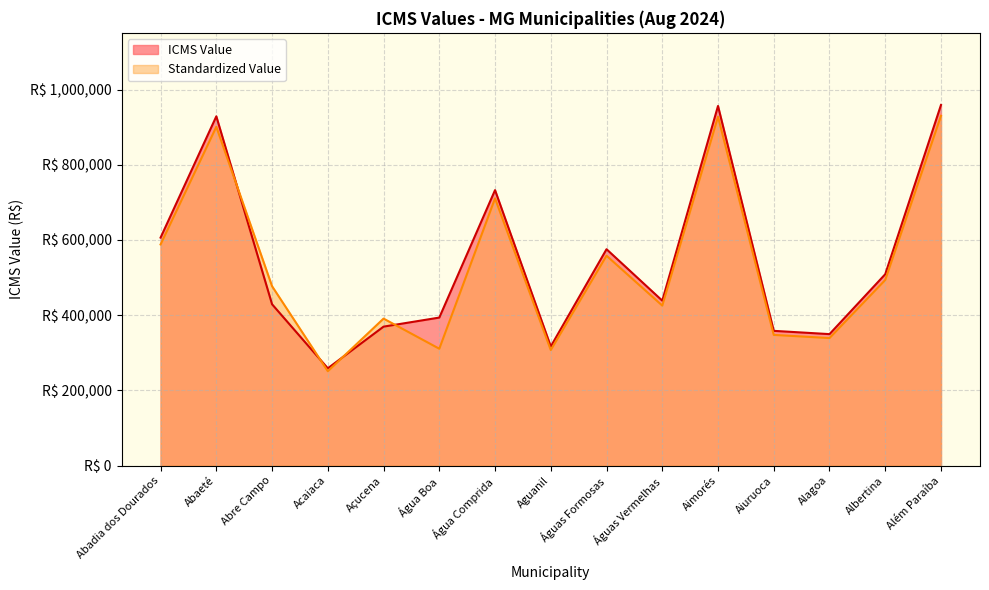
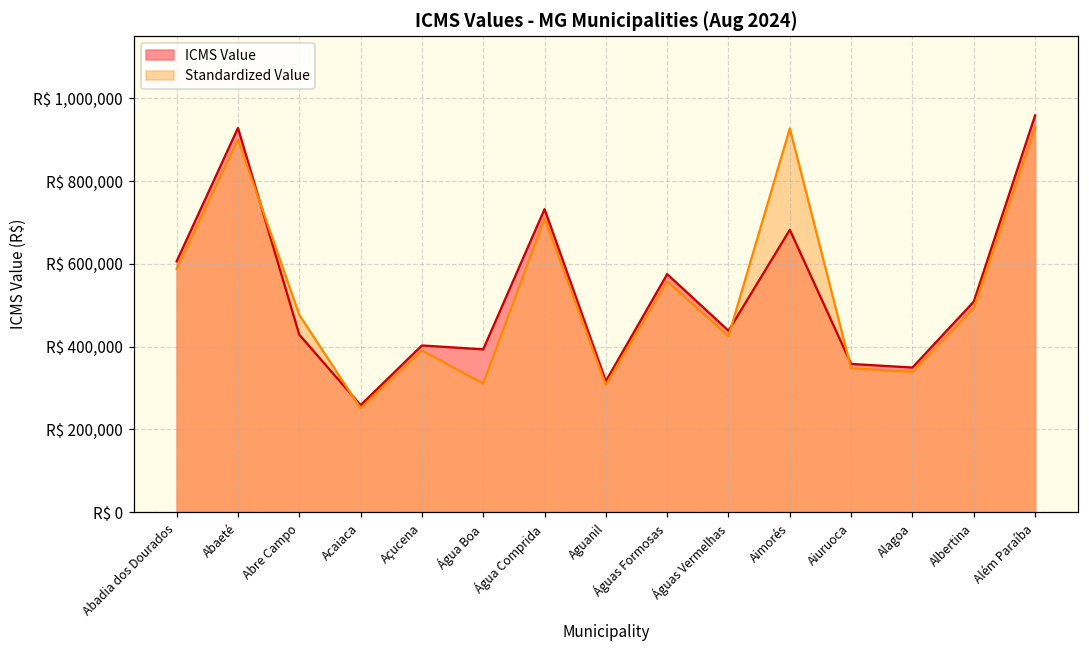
  {
    "ICMS Value": {
      "Abadia dos Dourados": "R$ 610,000",
      "Abaeté": "R$ 930,000",
      "Abre Campo": "R$ 430,000",
      "Acaiaca": "R$ 260,000",
-     "Açucena": "R$ 370,000",
+     "Açucena": "R$ 400,000",
      "Água Boa": "R$ 390,000",
      "Água Comprida": "R$ 730,000",
      "Aguanil": "R$ 320,000",
      "Águas Formosas": "R$ 580,000",
      "Águas Vermelhas": "R$ 440,000",
-     "Aimorés": "R$ 960,000",
+     "Aimorés": "R$ 680,000",
      "Aiuruoca": "R$ 360,000",
      "Alagoa": "R$ 350,000",
      "Albertina": "R$ 510,000",
      "Além Paraíba": "R$ 960,000"
    },
    "Standardized Value": {
      "Abadia dos Dourados": "R$ 590,000",
      "Abaeté": "R$ 900,000",
      "Abre Campo": "R$ 480,000",
      "Acaiaca": "R$ 250,000",
      "Açucena": "R$ 390,000",
      "Água Boa": "R$ 310,000",
      "Água Comprida": "R$ 710,000",
      "Aguanil": "R$ 310,000",
      "Águas Formosas": "R$ 560,000",
      "Águas Vermelhas": "R$ 430,000",
      "Aimorés": "R$ 930,000",
      "Aiuruoca": "R$ 350,000",
      "Alagoa": "R$ 340,000",
      "Albertina": "R$ 490,000",
      "Além Paraíba": "R$ 930,000"
    }
  }
